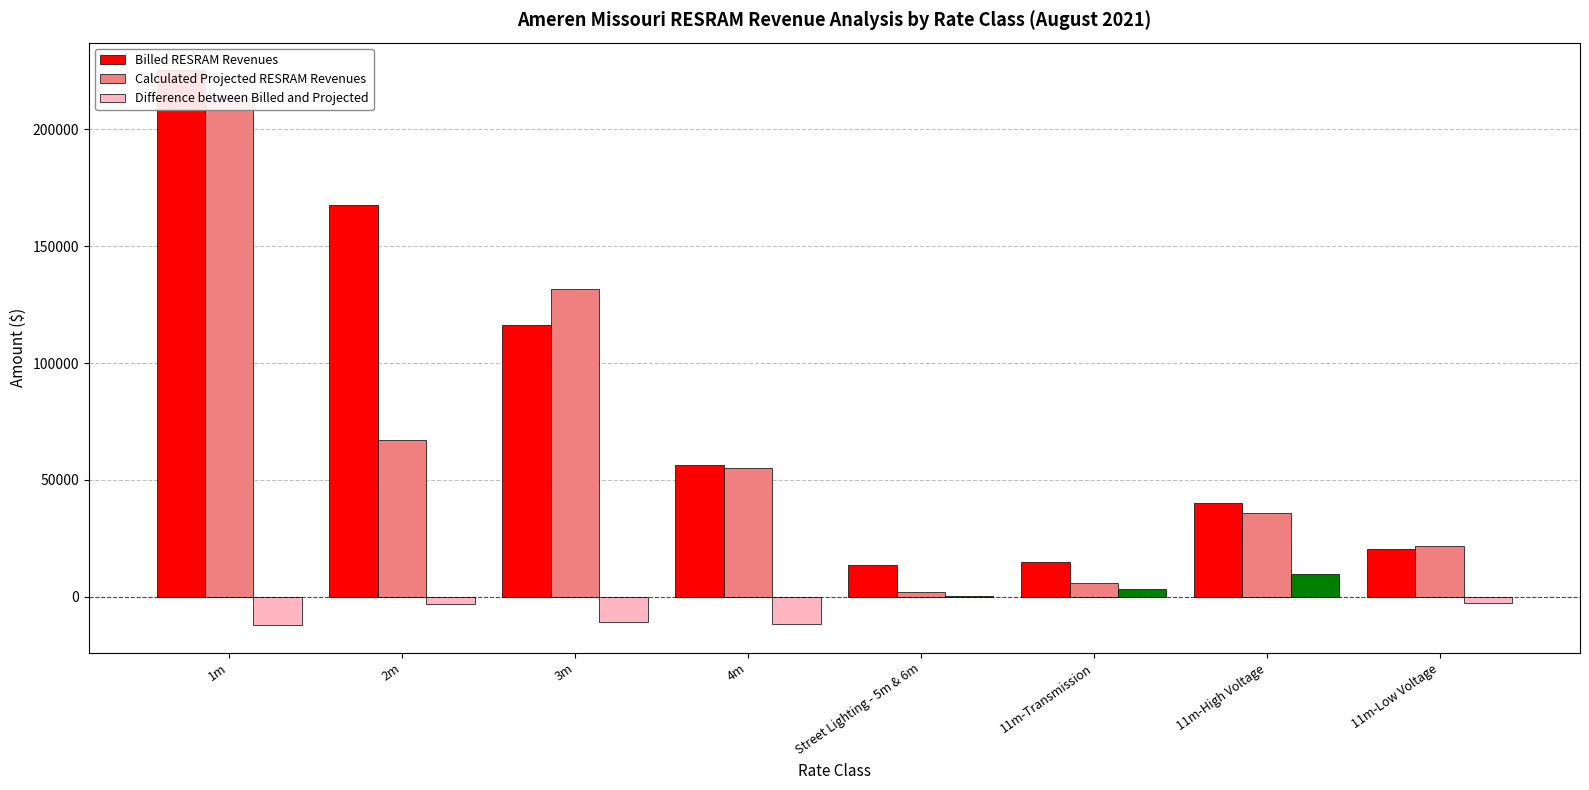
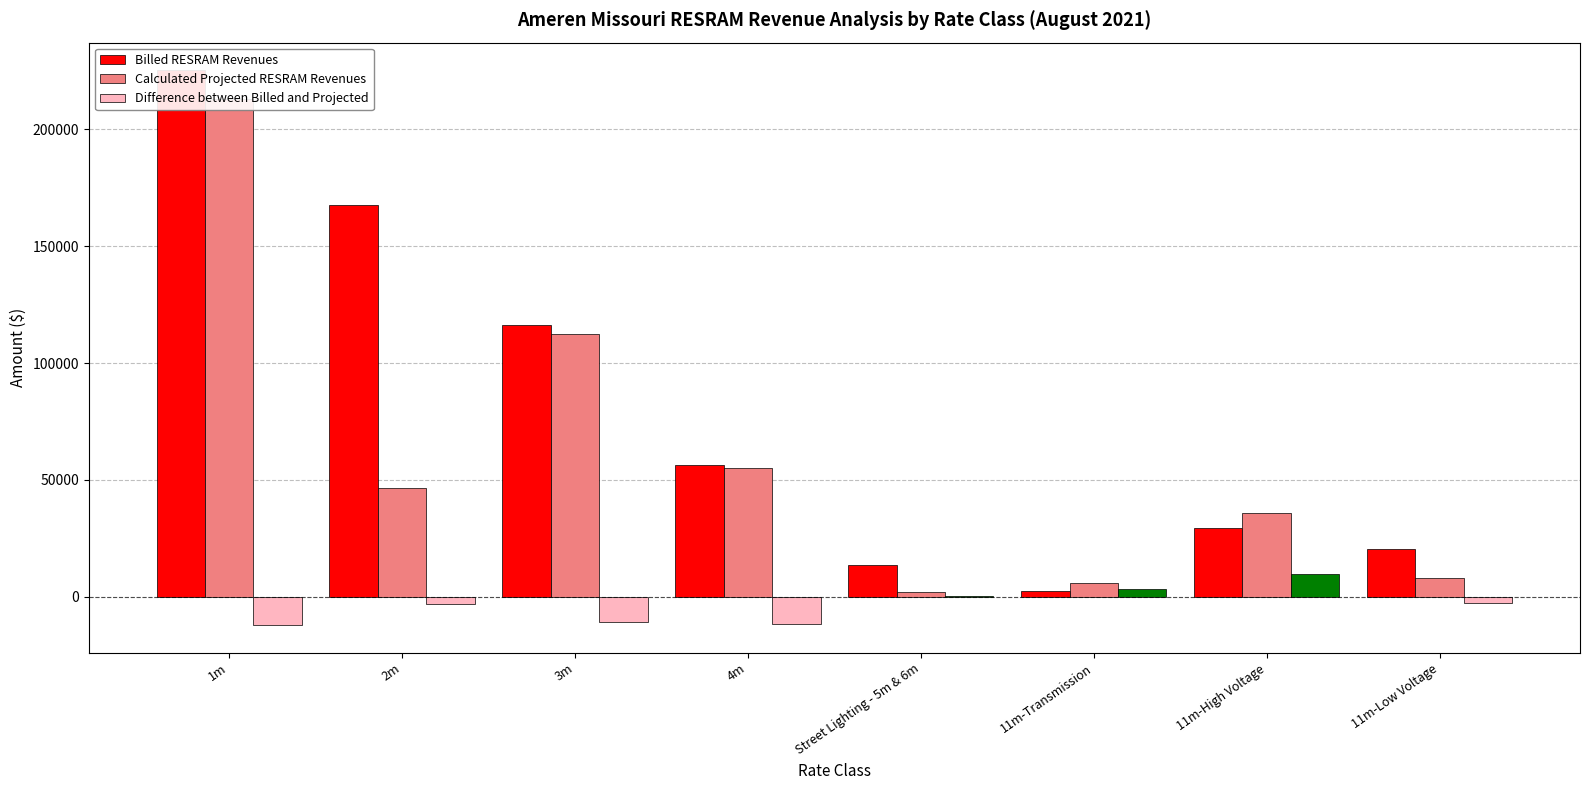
  {
    "Billed RESRAM Revenues": {
      "2m": 168000,
      "3m": 116000,
      "4m": 56000,
      "Street Lighting - 5m & 6m": 13000,
-     "11m-Transmission": 15000,
-     "11m-High Voltage": 40000,
+     "11m-Transmission": 3000,
+     "11m-High Voltage": 29000,
      "11m-Low Voltage": 20000
    },
    "Calculated Projected RESRAM Revenues": {
-     "2m": 67000,
-     "3m": 132000,
+     "2m": 47000,
+     "3m": 112000,
      "4m": 55000,
      "Street Lighting - 5m & 6m": 2000,
      "11m-Transmission": 6000,
      "11m-High Voltage": 36000,
-     "11m-Low Voltage": 22000
+     "11m-Low Voltage": 8000
    },
    "Difference between Billed and Projected": {
      "1m": -12000,
      "2m": -3000,
      "3m": -11000,
      "4m": -12000,
      "11m-Transmission": 3000,
      "11m-High Voltage": 10000,
      "11m-Low Voltage": -3000
    }
  }
